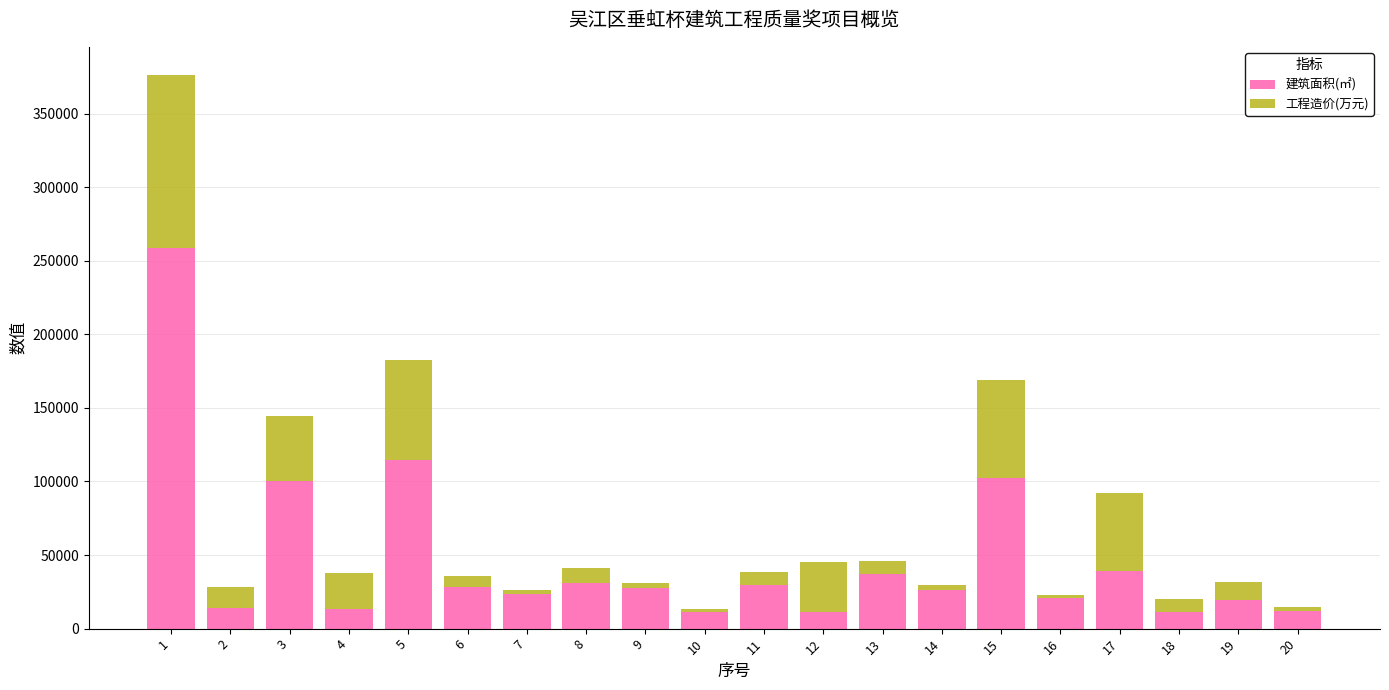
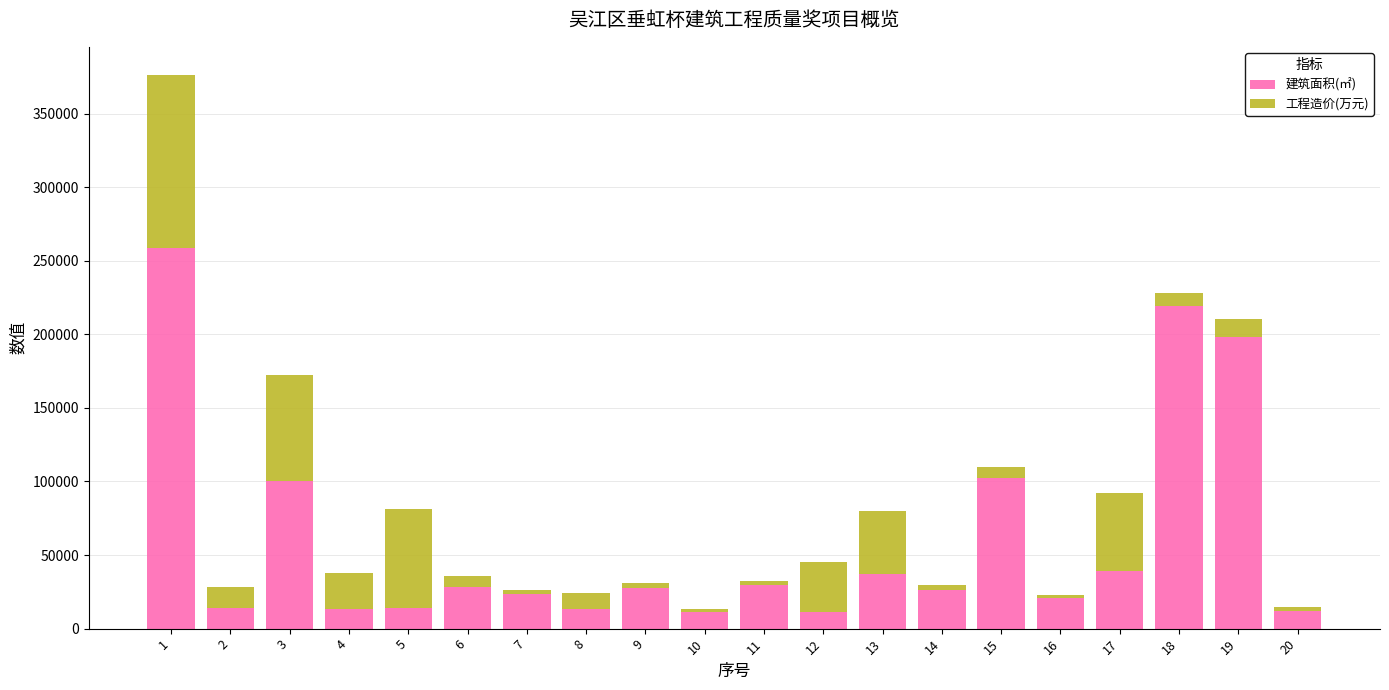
  {
    "建筑面积(㎡)": {
      "1": 259000,
      "2": 14000,
      "3": 100000,
      "4": 13000,
-     "5": 115000,
+     "5": 14000,
      "6": 28000,
      "7": 23000,
-     "8": 31000,
+     "8": 13000,
      "9": 28000,
      "10": 11000,
      "11": 29000,
      "12": 11000,
      "13": 37000,
      "14": 26000,
      "15": 102000,
      "16": 21000,
      "17": 39000,
-     "18": 11000,
-     "19": 20000,
+     "18": 219000,
+     "19": 198000,
      "20": 12000
    },
    "工程造价(万元)": {
      "1": 118000,
      "2": 14000,
-     "3": 44000,
+     "3": 72000,
      "4": 25000,
      "5": 67000,
      "6": 7000,
      "7": 3000,
      "8": 11000,
      "9": 3000,
-     "11": 9000,
+     "11": 3000,
      "12": 34000,
-     "13": 8000,
+     "13": 42000,
      "14": 4000,
-     "15": 67000,
+     "15": 8000,
      "16": 2000,
      "17": 53000,
      "18": 9000,
      "19": 12000,
      "20": 3000
    }
  }
